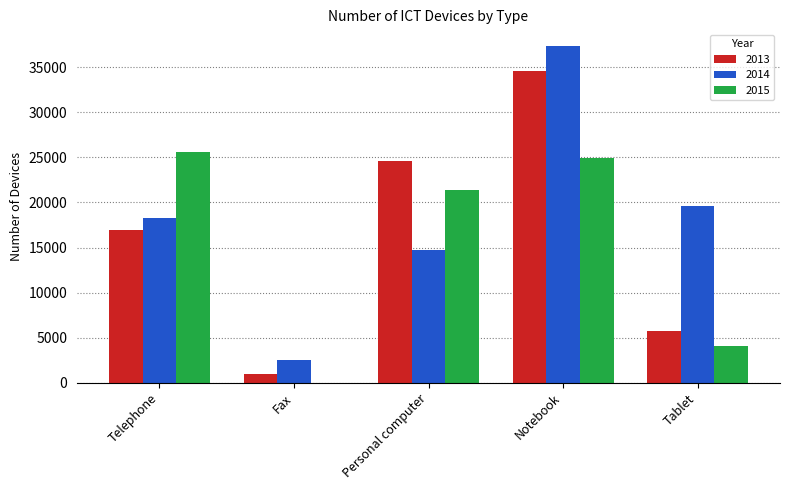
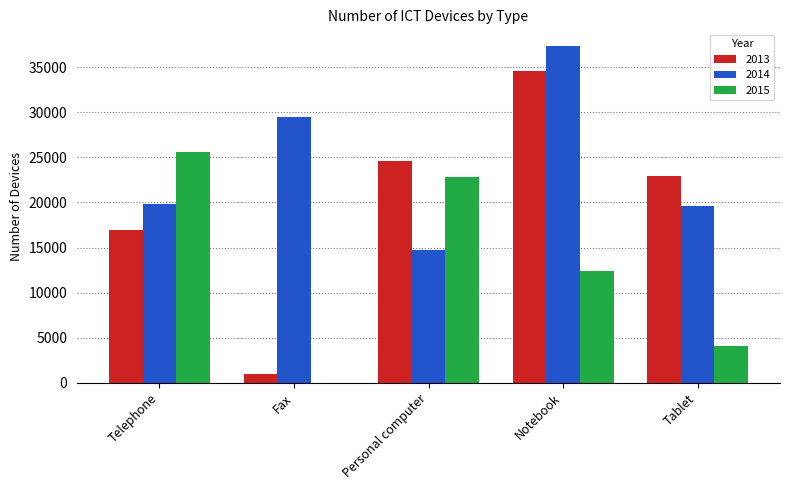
  {
    "2013": {
      "Telephone": 17000,
      "Fax": 1000,
      "Personal computer": 25000,
      "Notebook": 35000,
-     "Tablet": 6000
+     "Tablet": 23000
    },
    "2014": {
-     "Telephone": 18000,
-     "Fax": 3000,
+     "Telephone": 20000,
+     "Fax": 29000,
      "Personal computer": 15000,
      "Notebook": 37000,
      "Tablet": 20000
    },
    "2015": {
      "Telephone": 26000,
      "Fax": 0,
-     "Personal computer": 21000,
-     "Notebook": 25000,
+     "Personal computer": 23000,
+     "Notebook": 12000,
      "Tablet": 4000
    }
  }
